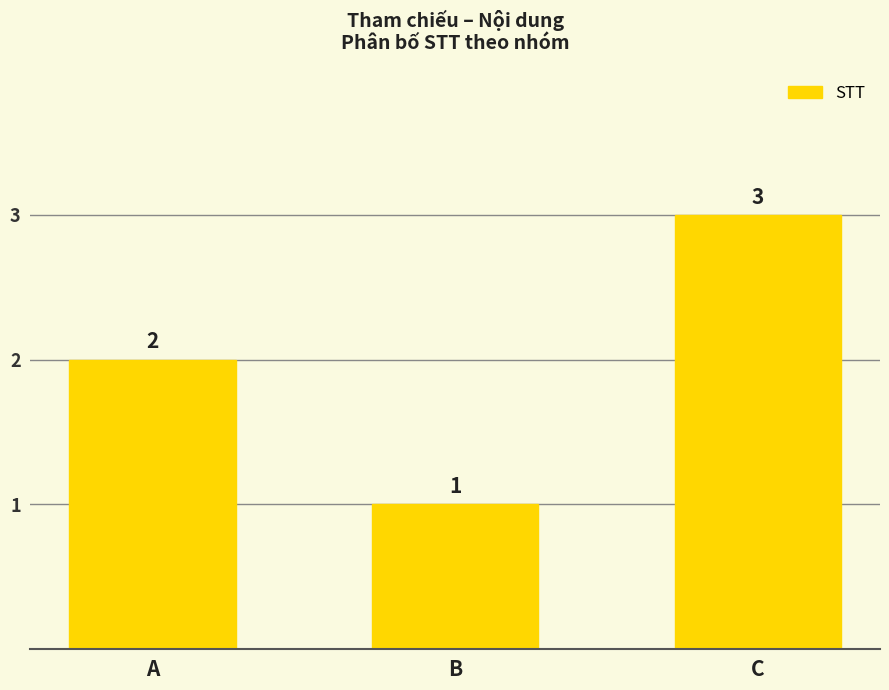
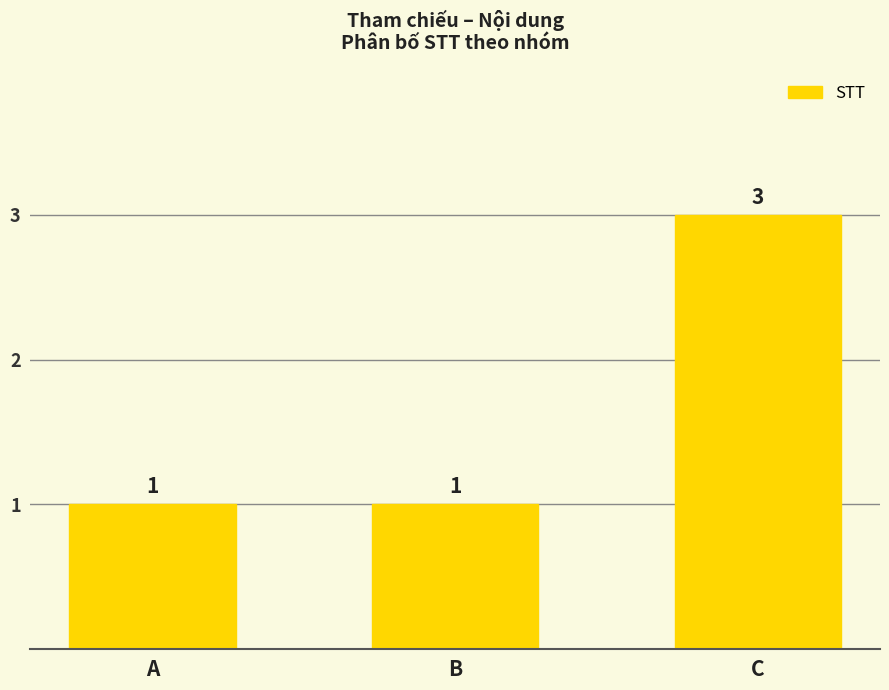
  {
-   "A": 2,
+   "A": 1,
    "B": 1,
    "C": 3
  }
